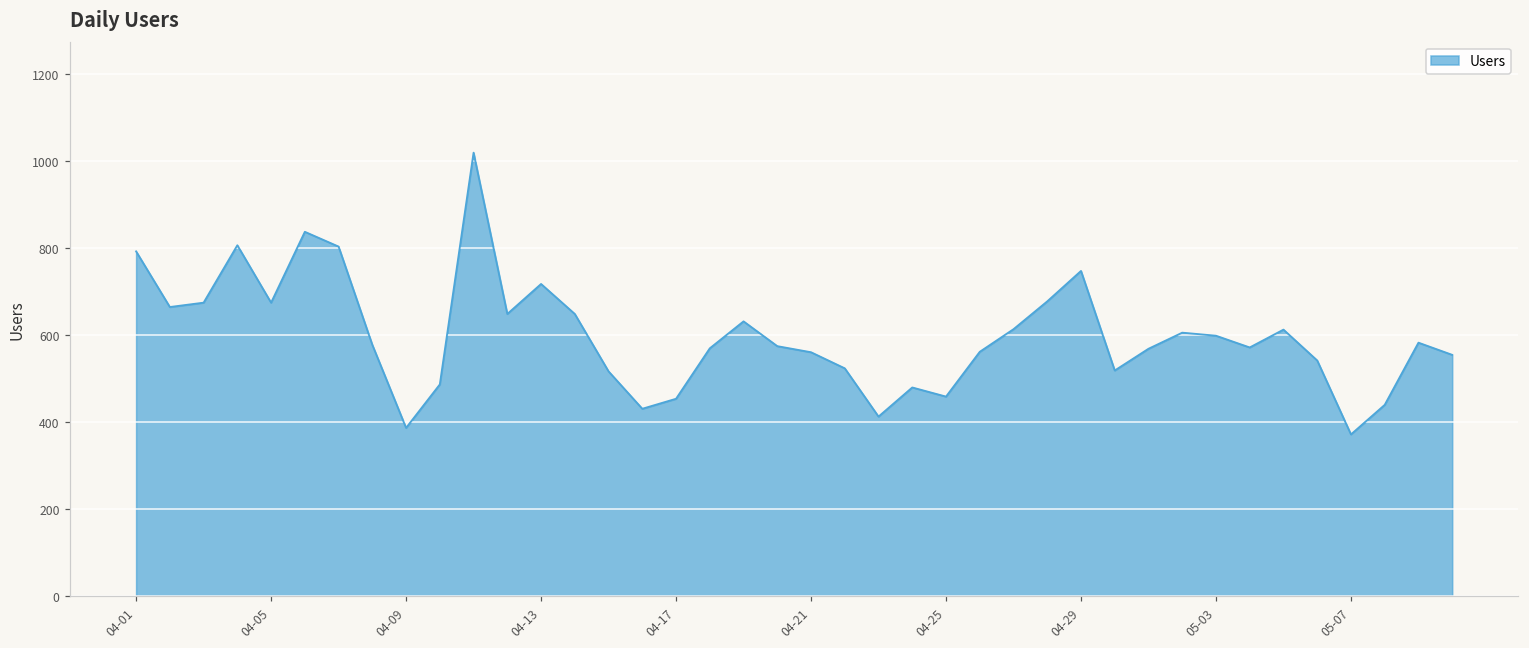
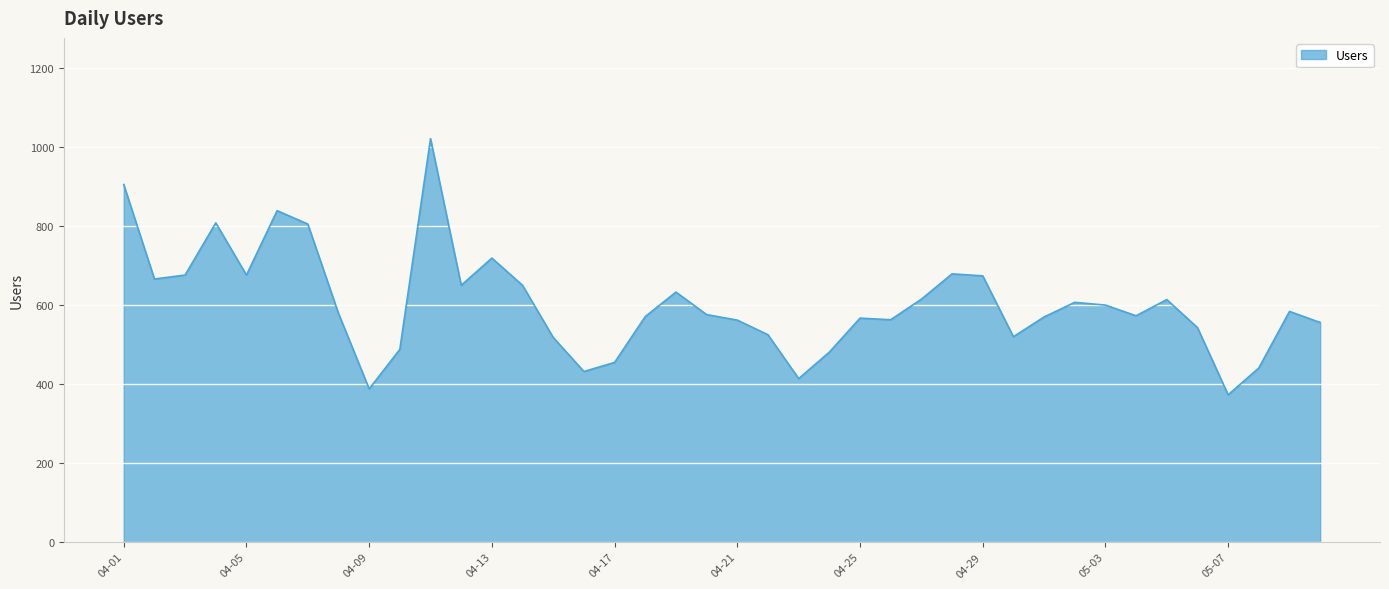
  {
-   "04-01": 790,
+   "04-01": 900,
    "04-05": 680,
    "04-09": 390,
    "04-13": 720,
    "04-17": 450,
    "04-21": 560,
-   "04-25": 460,
-   "04-29": 750,
+   "04-25": 570,
+   "04-29": 670,
    "05-03": 600,
    "05-07": 370
  }
